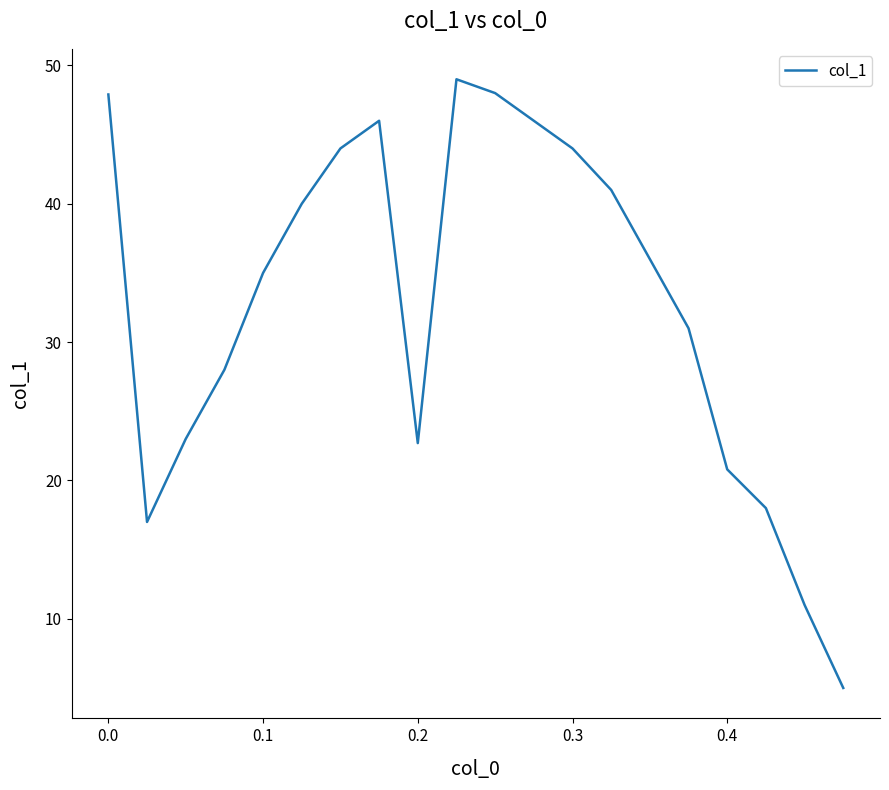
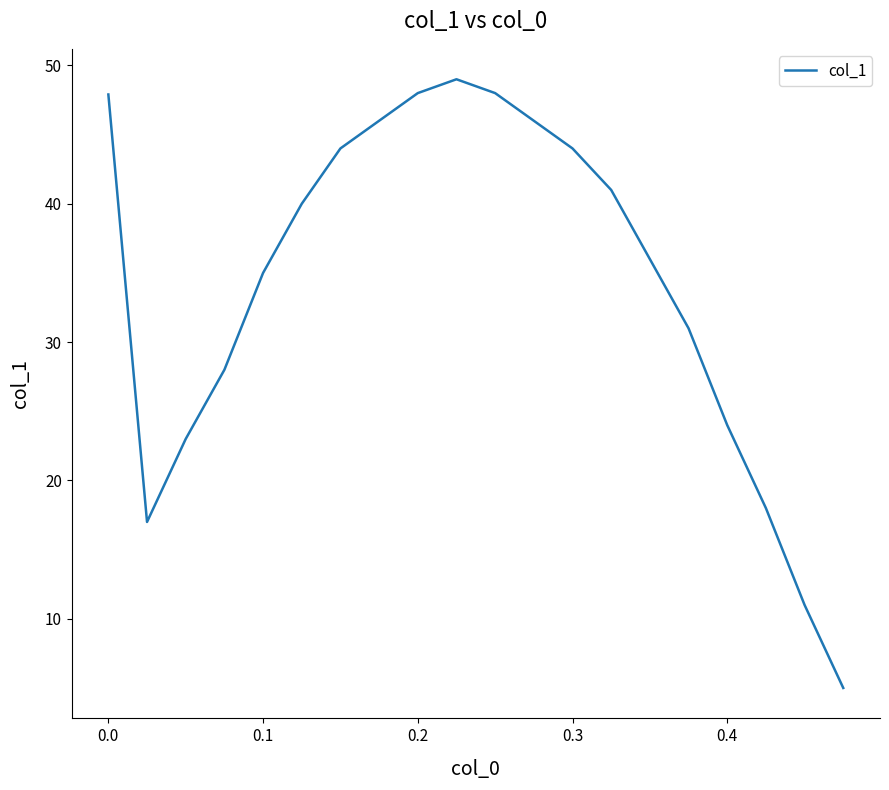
  {
    "0.0": 47.9,
    "0.1": 35.0,
-   "0.2": 22.7,
+   "0.2": 48.0,
    "0.3": 44.0,
-   "0.4": 20.8
+   "0.4": 24.0
  }
